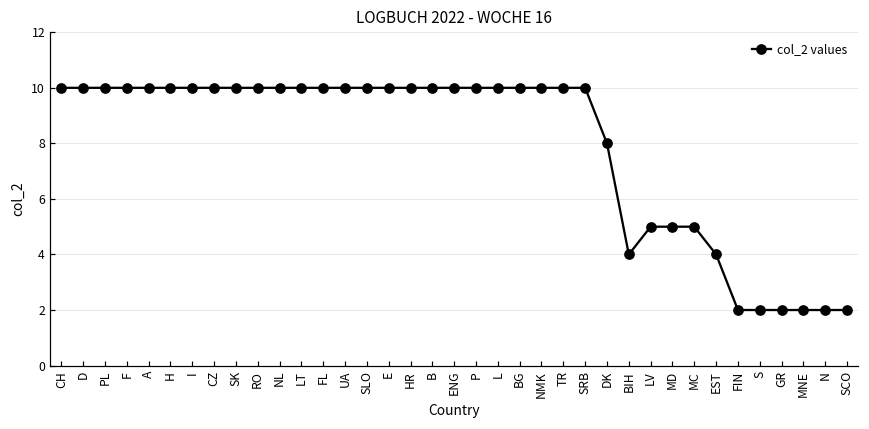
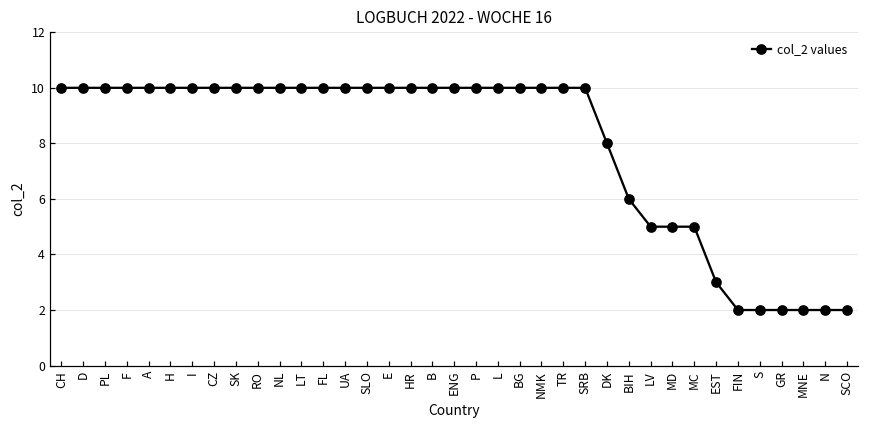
  {
    "CH": 10,
    "D": 10,
    "PL": 10,
    "F": 10,
    "A": 10,
    "H": 10,
    "I": 10,
    "CZ": 10,
    "SK": 10,
    "RO": 10,
    "NL": 10,
    "LT": 10,
    "FL": 10,
    "UA": 10,
    "SLO": 10,
    "E": 10,
    "HR": 10,
    "B": 10,
    "ENG": 10,
    "P": 10,
    "L": 10,
    "BG": 10,
    "NMK": 10,
    "TR": 10,
    "SRB": 10,
    "DK": 8,
-   "BIH": 4,
+   "BIH": 6,
    "LV": 5,
    "MD": 5,
    "MC": 5,
-   "EST": 4,
+   "EST": 3,
    "FIN": 2,
    "S": 2,
    "GR": 2,
    "MNE": 2,
    "N": 2,
    "SCO": 2
  }
